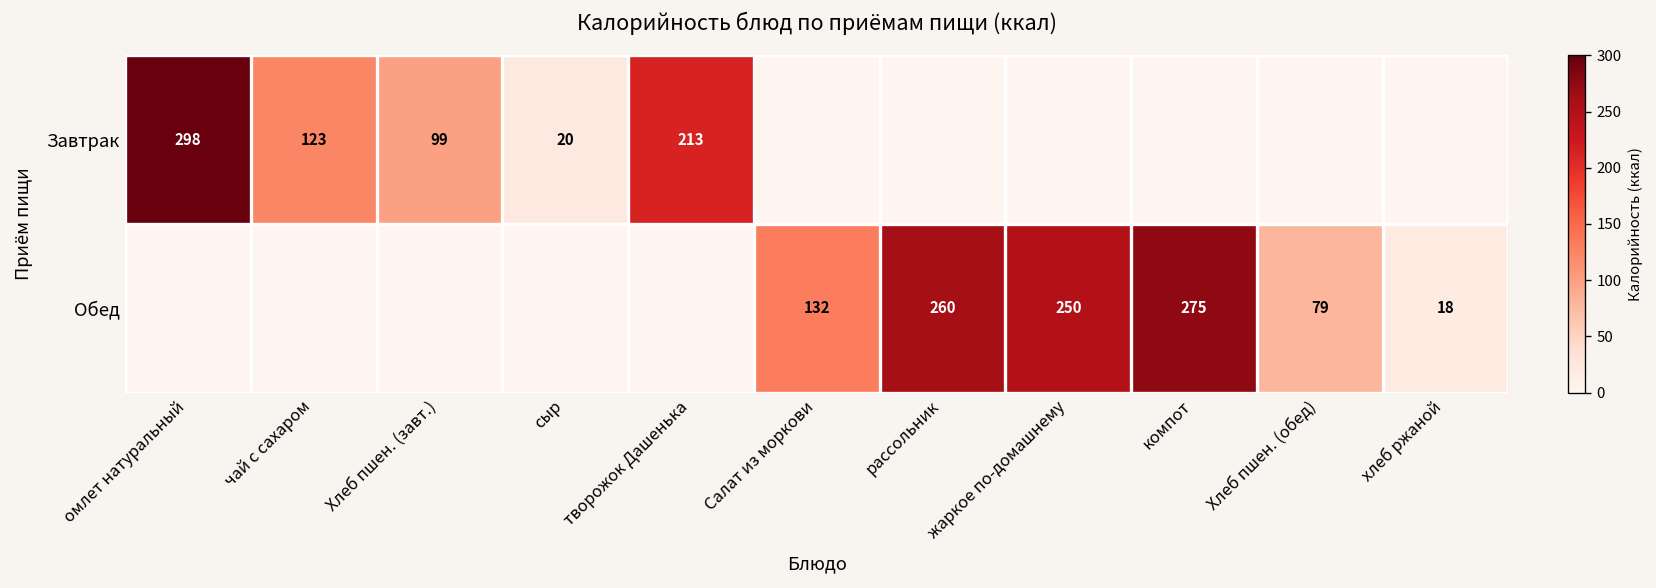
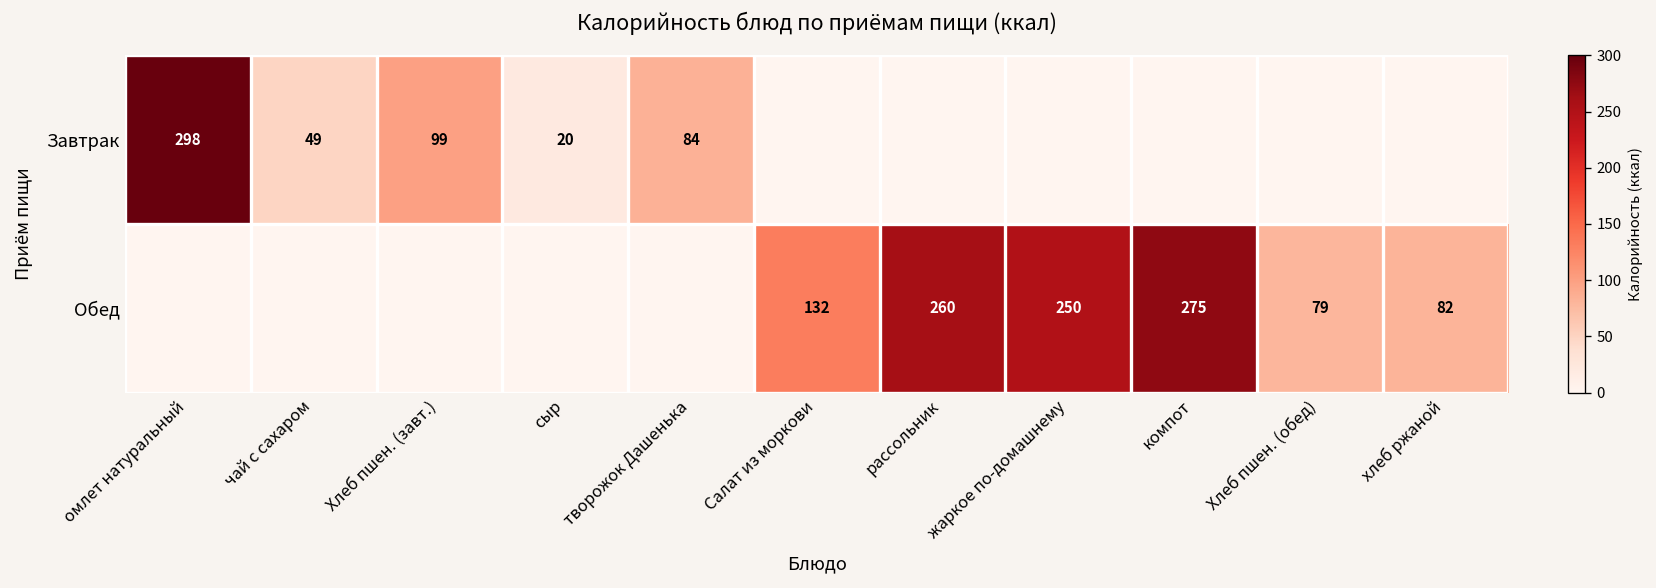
  {
    "Завтрак": {
      "омлет натуральный": 298,
-     "чай с сахаром": 123,
+     "чай с сахаром": 49,
      "Хлеб пшен. (завт.)": 99,
      "сыр": 20,
-     "творожок Дашенька": 213
+     "творожок Дашенька": 84
    },
    "Обед": {
      "Салат из моркови": 132,
      "рассольник": 260,
      "жаркое по-домашнему": 250,
      "компот": 275,
      "Хлеб пшен. (обед)": 79,
-     "хлеб ржаной": 18
+     "хлеб ржаной": 82
    }
  }
